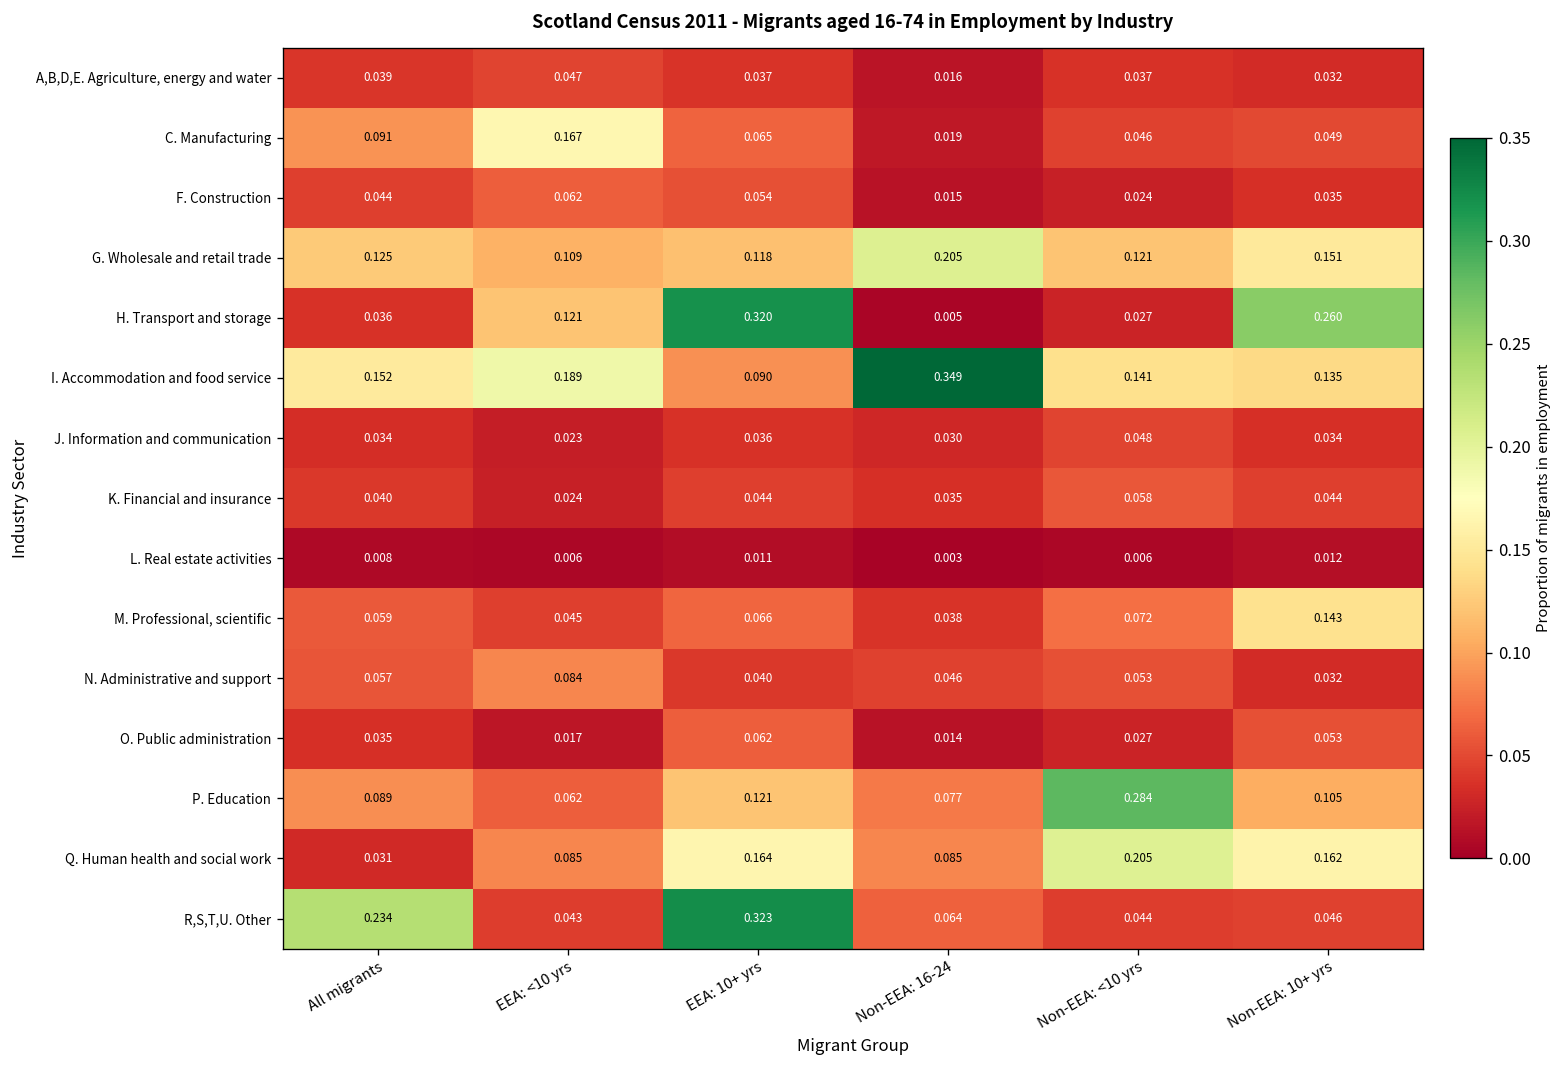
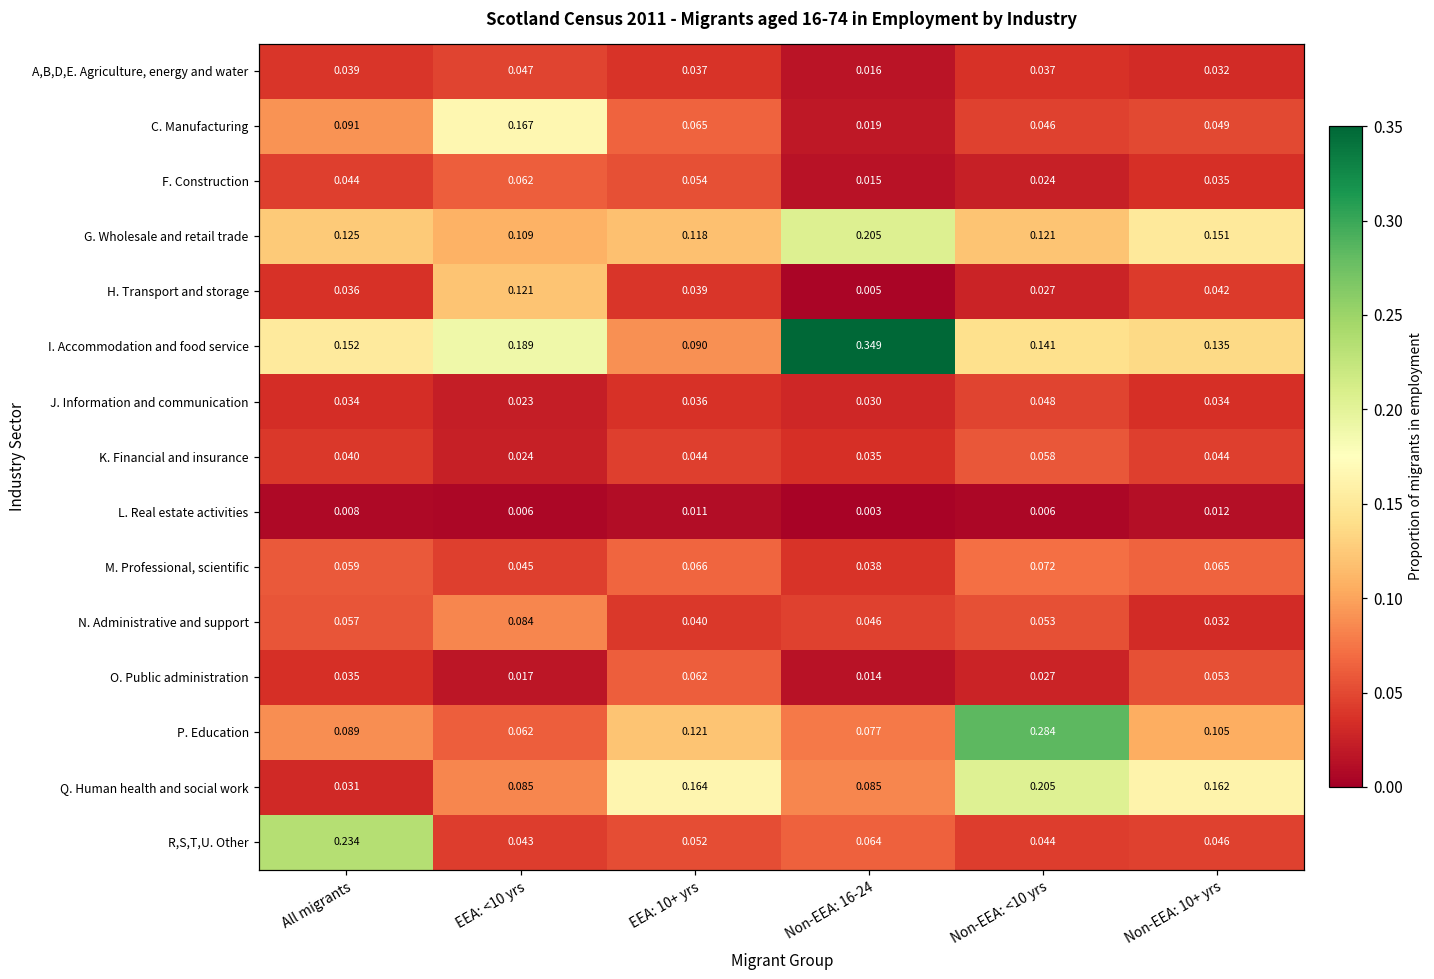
  {
    "A,B,D,E. Agriculture, energy and water": {
      "All migrants": 0.039,
      "EEA: <10 yrs": 0.047,
      "EEA: 10+ yrs": 0.037,
      "Non-EEA: 16-24": 0.016,
      "Non-EEA: <10 yrs": 0.037,
      "Non-EEA: 10+ yrs": 0.032
    },
    "C. Manufacturing": {
      "All migrants": 0.091,
      "EEA: <10 yrs": 0.167,
      "EEA: 10+ yrs": 0.065,
      "Non-EEA: 16-24": 0.019,
      "Non-EEA: <10 yrs": 0.046,
      "Non-EEA: 10+ yrs": 0.049
    },
    "F. Construction": {
      "All migrants": 0.044,
      "EEA: <10 yrs": 0.062,
      "EEA: 10+ yrs": 0.054,
      "Non-EEA: 16-24": 0.015,
      "Non-EEA: <10 yrs": 0.024,
      "Non-EEA: 10+ yrs": 0.035
    },
    "G. Wholesale and retail trade": {
      "All migrants": 0.125,
      "EEA: <10 yrs": 0.109,
      "EEA: 10+ yrs": 0.118,
      "Non-EEA: 16-24": 0.205,
      "Non-EEA: <10 yrs": 0.121,
      "Non-EEA: 10+ yrs": 0.151
    },
    "H. Transport and storage": {
      "All migrants": 0.036,
      "EEA: <10 yrs": 0.121,
-     "EEA: 10+ yrs": 0.320,
+     "EEA: 10+ yrs": 0.039,
      "Non-EEA: 16-24": 0.005,
      "Non-EEA: <10 yrs": 0.027,
-     "Non-EEA: 10+ yrs": 0.260
+     "Non-EEA: 10+ yrs": 0.042
    },
    "I. Accommodation and food service": {
      "All migrants": 0.152,
      "EEA: <10 yrs": 0.189,
      "EEA: 10+ yrs": 0.090,
      "Non-EEA: 16-24": 0.349,
      "Non-EEA: <10 yrs": 0.141,
      "Non-EEA: 10+ yrs": 0.135
    },
    "J. Information and communication": {
      "All migrants": 0.034,
      "EEA: <10 yrs": 0.023,
      "EEA: 10+ yrs": 0.036,
      "Non-EEA: 16-24": 0.030,
      "Non-EEA: <10 yrs": 0.048,
      "Non-EEA: 10+ yrs": 0.034
    },
    "K. Financial and insurance": {
      "All migrants": 0.040,
      "EEA: <10 yrs": 0.024,
      "EEA: 10+ yrs": 0.044,
      "Non-EEA: 16-24": 0.035,
      "Non-EEA: <10 yrs": 0.058,
      "Non-EEA: 10+ yrs": 0.044
    },
    "L. Real estate activities": {
      "All migrants": 0.008,
      "EEA: <10 yrs": 0.006,
      "EEA: 10+ yrs": 0.011,
      "Non-EEA: 16-24": 0.003,
      "Non-EEA: <10 yrs": 0.006,
      "Non-EEA: 10+ yrs": 0.012
    },
    "M. Professional, scientific": {
      "All migrants": 0.059,
      "EEA: <10 yrs": 0.045,
      "EEA: 10+ yrs": 0.066,
      "Non-EEA: 16-24": 0.038,
      "Non-EEA: <10 yrs": 0.072,
-     "Non-EEA: 10+ yrs": 0.143
+     "Non-EEA: 10+ yrs": 0.065
    },
    "N. Administrative and support": {
      "All migrants": 0.057,
      "EEA: <10 yrs": 0.084,
      "EEA: 10+ yrs": 0.040,
      "Non-EEA: 16-24": 0.046,
      "Non-EEA: <10 yrs": 0.053,
      "Non-EEA: 10+ yrs": 0.032
    },
    "O. Public administration": {
      "All migrants": 0.035,
      "EEA: <10 yrs": 0.017,
      "EEA: 10+ yrs": 0.062,
      "Non-EEA: 16-24": 0.014,
      "Non-EEA: <10 yrs": 0.027,
      "Non-EEA: 10+ yrs": 0.053
    },
    "P. Education": {
      "All migrants": 0.089,
      "EEA: <10 yrs": 0.062,
      "EEA: 10+ yrs": 0.121,
      "Non-EEA: 16-24": 0.077,
      "Non-EEA: <10 yrs": 0.284,
      "Non-EEA: 10+ yrs": 0.105
    },
    "Q. Human health and social work": {
      "All migrants": 0.031,
      "EEA: <10 yrs": 0.085,
      "EEA: 10+ yrs": 0.164,
      "Non-EEA: 16-24": 0.085,
      "Non-EEA: <10 yrs": 0.205,
      "Non-EEA: 10+ yrs": 0.162
    },
    "R,S,T,U. Other": {
      "All migrants": 0.234,
      "EEA: <10 yrs": 0.043,
-     "EEA: 10+ yrs": 0.323,
+     "EEA: 10+ yrs": 0.052,
      "Non-EEA: 16-24": 0.064,
      "Non-EEA: <10 yrs": 0.044,
      "Non-EEA: 10+ yrs": 0.046
    }
  }
